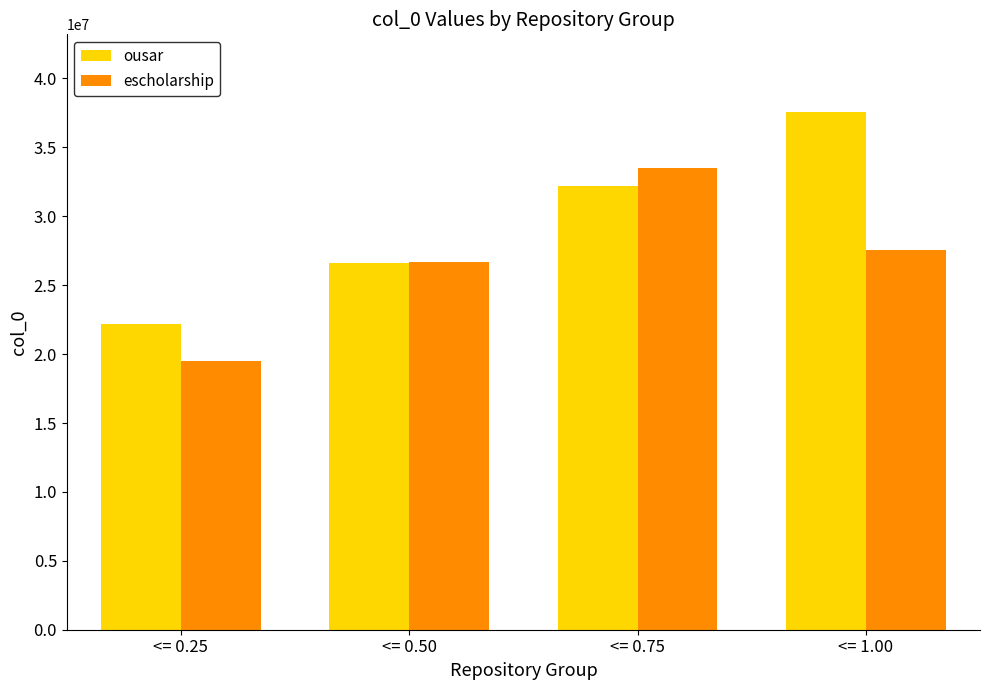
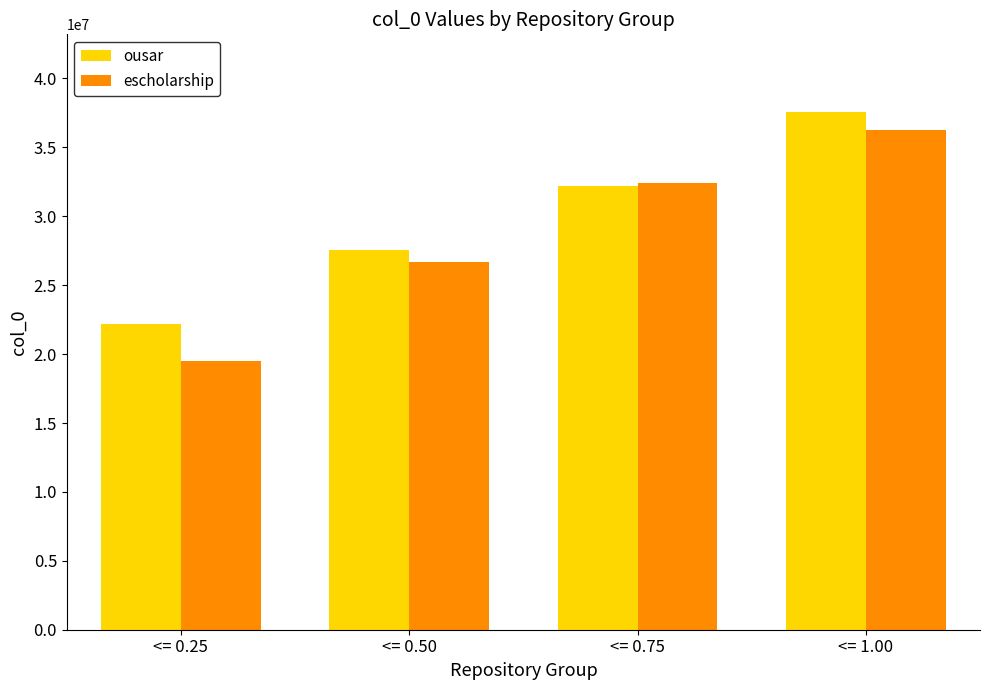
  {
    "ousar": {
      "<= 0.25": 22200000,
-     "<= 0.50": 26600000,
+     "<= 0.50": 27500000,
      "<= 0.75": 32200000,
      "<= 1.00": 37600000
    },
    "escholarship": {
      "<= 0.25": 19500000,
      "<= 0.50": 26700000,
-     "<= 0.75": 33500000,
-     "<= 1.00": 27500000
+     "<= 0.75": 32400000,
+     "<= 1.00": 36300000
    }
  }
